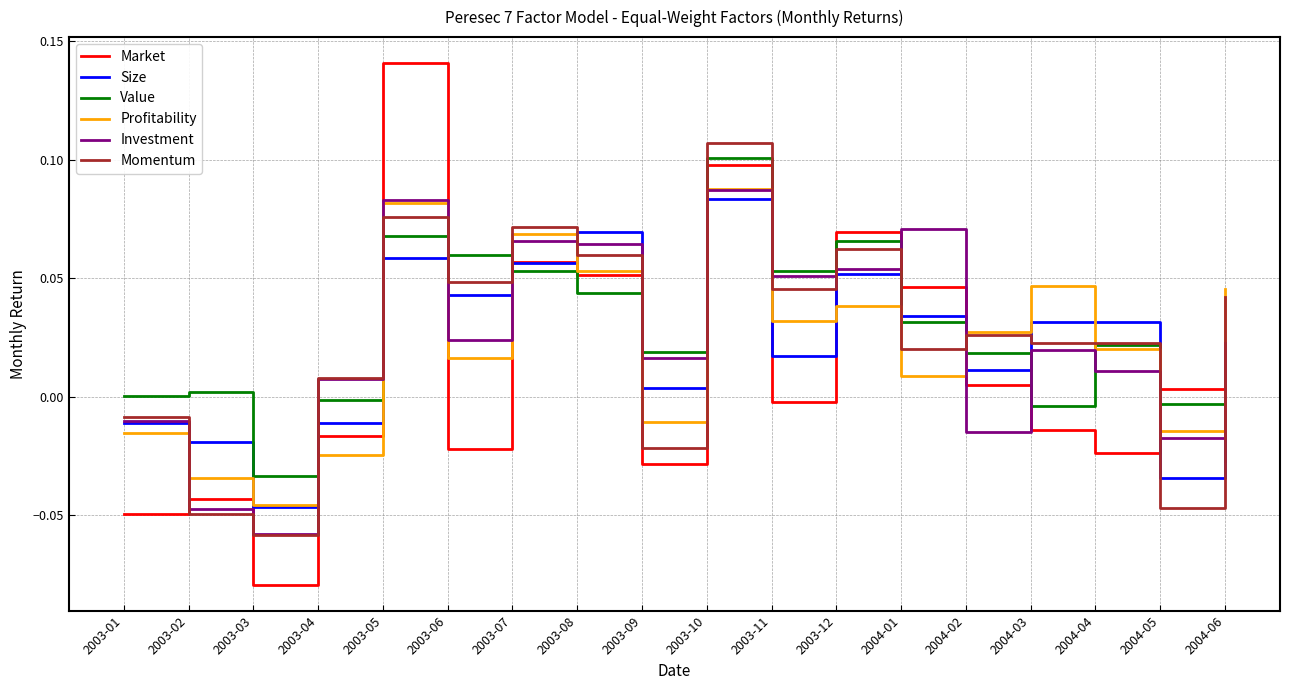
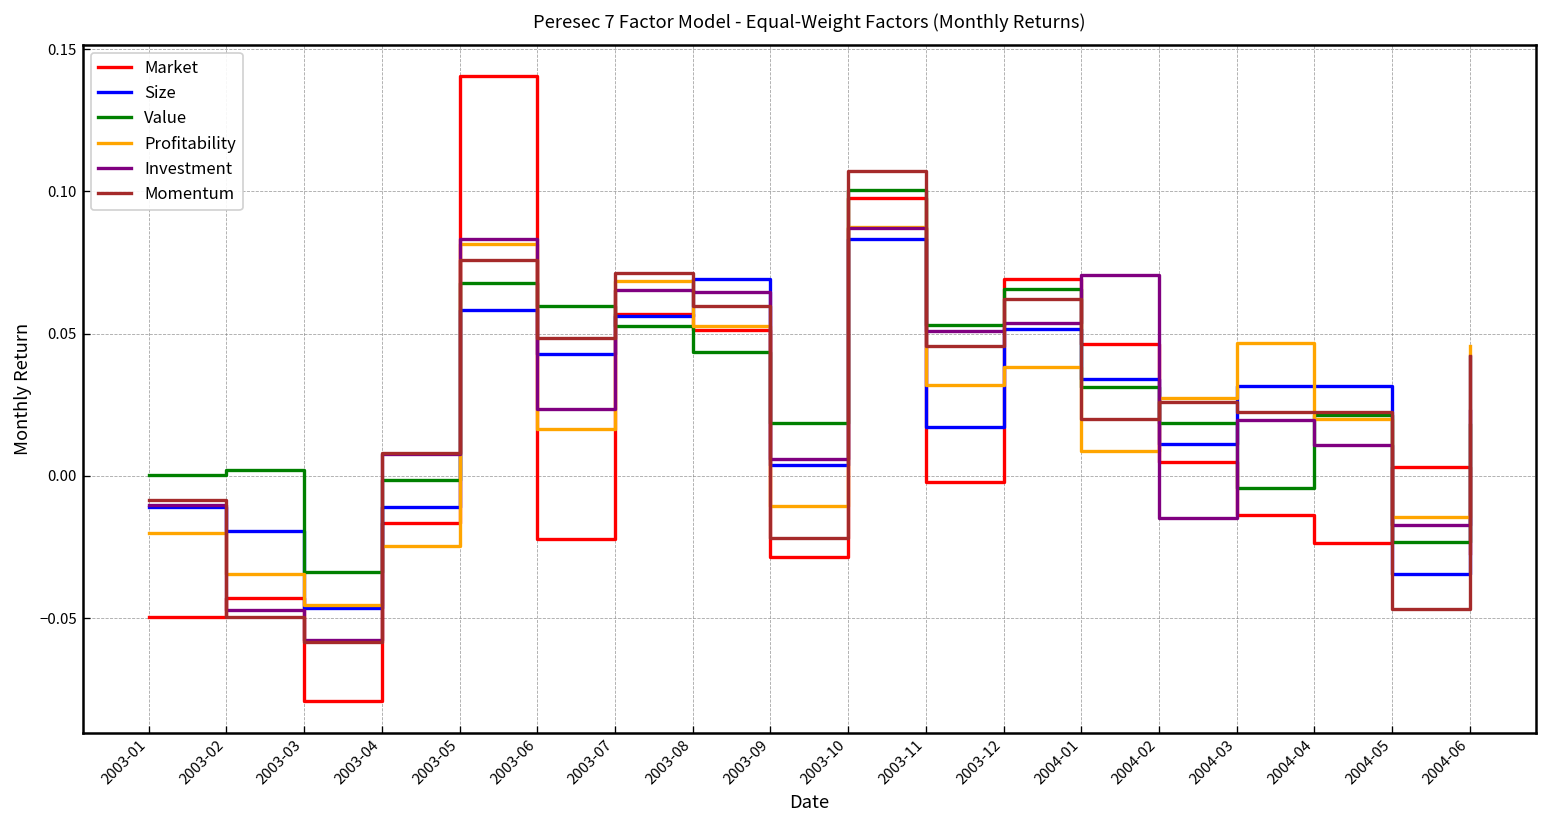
  {
    "Market": {
      "2003-01": -0.050,
      "2003-02": -0.043,
      "2003-03": -0.079,
      "2003-04": -0.017,
      "2003-05": 0.141,
      "2003-06": -0.022,
      "2003-08": 0.051,
      "2003-09": -0.029,
      "2003-10": 0.098,
      "2003-11": -0.002,
      "2003-12": 0.069,
      "2004-01": 0.046,
      "2004-02": 0.005,
      "2004-03": -0.014,
      "2004-04": -0.024,
      "2004-05": 0.003,
      "2004-06": -0.027
    },
    "Size": {
      "2003-02": -0.019,
      "2003-04": -0.011,
      "2003-05": 0.058,
      "2003-06": 0.043,
      "2003-08": 0.069,
      "2003-09": 0.004,
      "2003-10": 0.083,
      "2003-11": 0.017,
      "2003-12": 0.052,
      "2004-01": 0.034,
      "2004-02": 0.011,
      "2004-03": 0.032,
      "2004-04": 0.032,
      "2004-05": -0.034
    },
    "Value": {
      "2003-01": 0.000,
      "2003-02": 0.002,
      "2003-03": -0.034,
      "2003-04": -0.002,
      "2003-05": 0.068,
      "2003-06": 0.060,
      "2003-07": 0.053,
      "2003-08": 0.044,
      "2003-09": 0.019,
      "2003-10": 0.101,
      "2003-11": 0.053,
      "2003-12": 0.066,
      "2004-01": 0.031,
      "2004-02": 0.018,
      "2004-03": -0.004,
-     "2004-05": -0.003,
+     "2004-05": -0.023,
      "2004-06": 0.018
    },
    "Profitability": {
-     "2003-01": -0.015,
+     "2003-01": -0.020,
      "2003-02": -0.035,
      "2003-04": -0.025,
      "2003-05": 0.082,
      "2003-06": 0.016,
      "2003-07": 0.069,
      "2003-08": 0.053,
      "2003-09": -0.011,
      "2003-11": 0.032,
      "2003-12": 0.038,
      "2004-01": 0.009,
      "2004-02": 0.027,
      "2004-03": 0.047,
      "2004-04": 0.020,
      "2004-05": -0.015,
      "2004-06": 0.045
    },
    "Investment": {
      "2003-02": -0.047,
      "2003-05": 0.083,
      "2003-06": 0.024,
      "2003-07": 0.066,
      "2003-08": 0.065,
-     "2003-09": 0.016,
+     "2003-09": 0.006,
      "2003-11": 0.051,
      "2003-12": 0.054,
      "2004-01": 0.071,
      "2004-02": -0.015,
      "2004-03": 0.020,
      "2004-04": 0.011,
      "2004-05": -0.017,
      "2004-06": 0.023
    },
    "Momentum": {
      "2003-01": -0.009,
      "2003-02": -0.049,
      "2003-05": 0.076,
      "2003-06": 0.049,
      "2003-07": 0.071,
      "2003-08": 0.060,
      "2003-09": -0.022,
      "2003-10": 0.107,
      "2003-11": 0.046,
      "2003-12": 0.062,
      "2004-01": 0.020,
      "2004-02": 0.026,
      "2004-03": 0.023,
      "2004-05": -0.047
    }
  }
